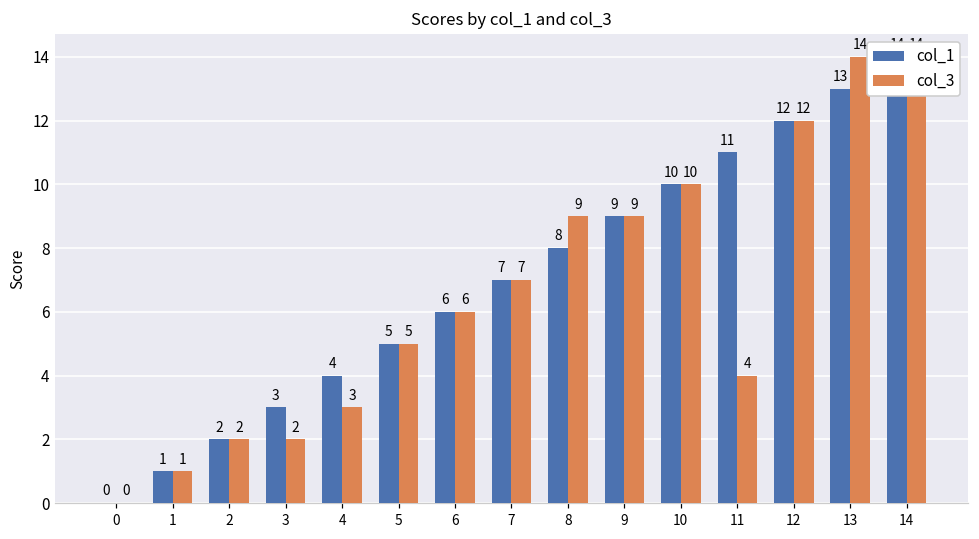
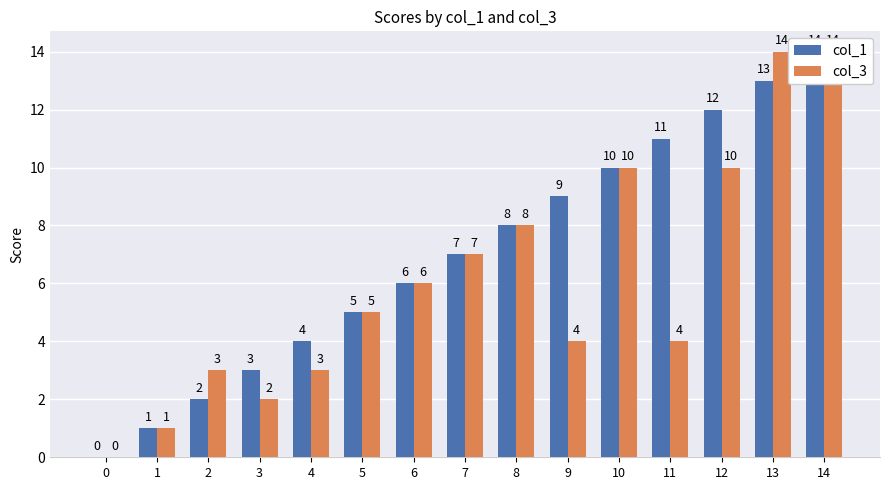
  {
    "col_1": {
      "0": 0,
      "1": 1,
      "2": 2,
      "3": 3,
      "4": 4,
      "5": 5,
      "6": 6,
      "7": 7,
      "8": 8,
      "9": 9,
      "10": 10,
      "11": 11,
      "12": 12,
      "13": 13
    },
    "col_3": {
      "0": 0,
      "1": 1,
-     "2": 2,
+     "2": 3,
      "3": 2,
      "4": 3,
      "5": 5,
      "6": 6,
      "7": 7,
-     "8": 9,
-     "9": 9,
+     "8": 8,
+     "9": 4,
      "10": 10,
      "11": 4,
-     "12": 12
+     "12": 10
    }
  }
